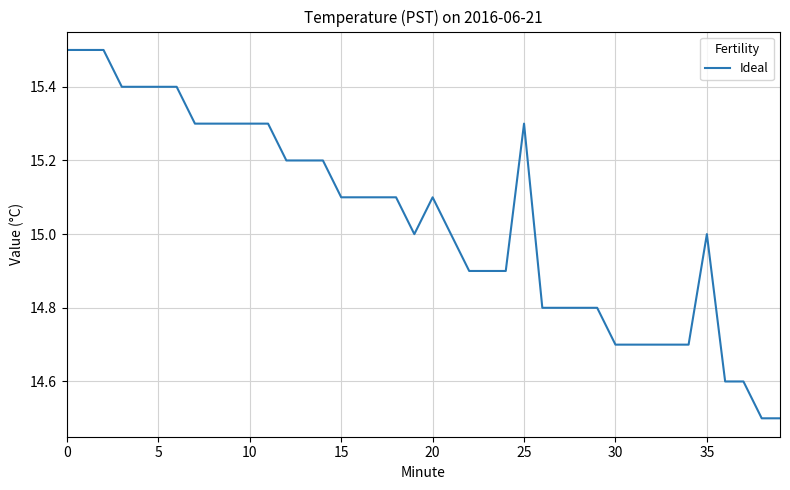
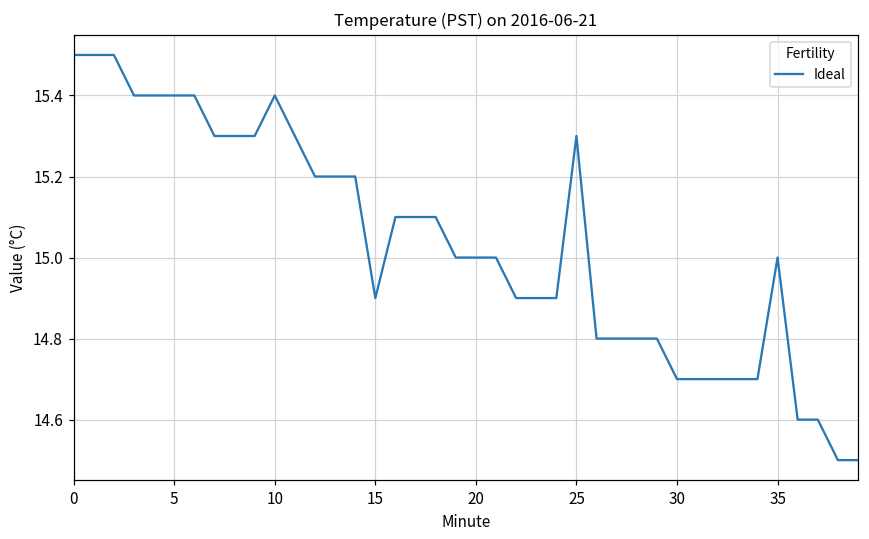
  {
    "0": 15.5,
    "5": 15.4,
-   "10": 15.3,
-   "15": 15.1,
-   "20": 15.1,
+   "10": 15.4,
+   "15": 14.9,
+   "20": 15.0,
    "25": 15.3,
    "30": 14.7,
    "35": 15.0
  }
